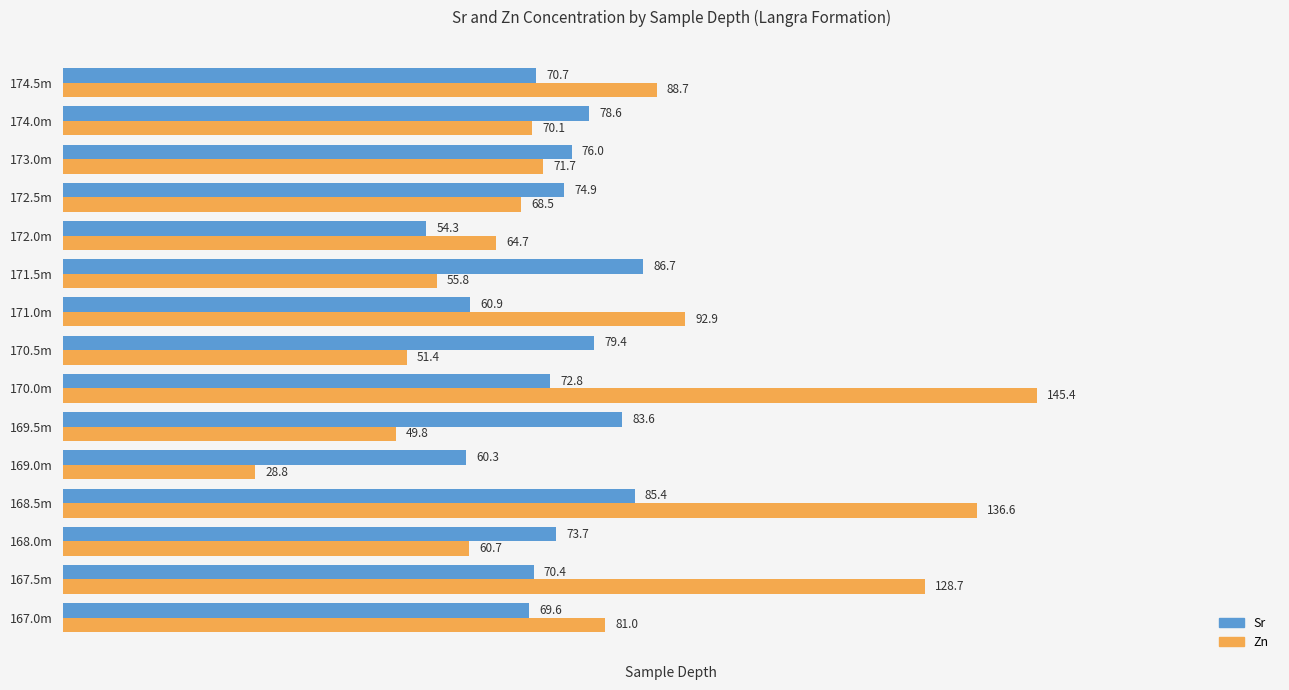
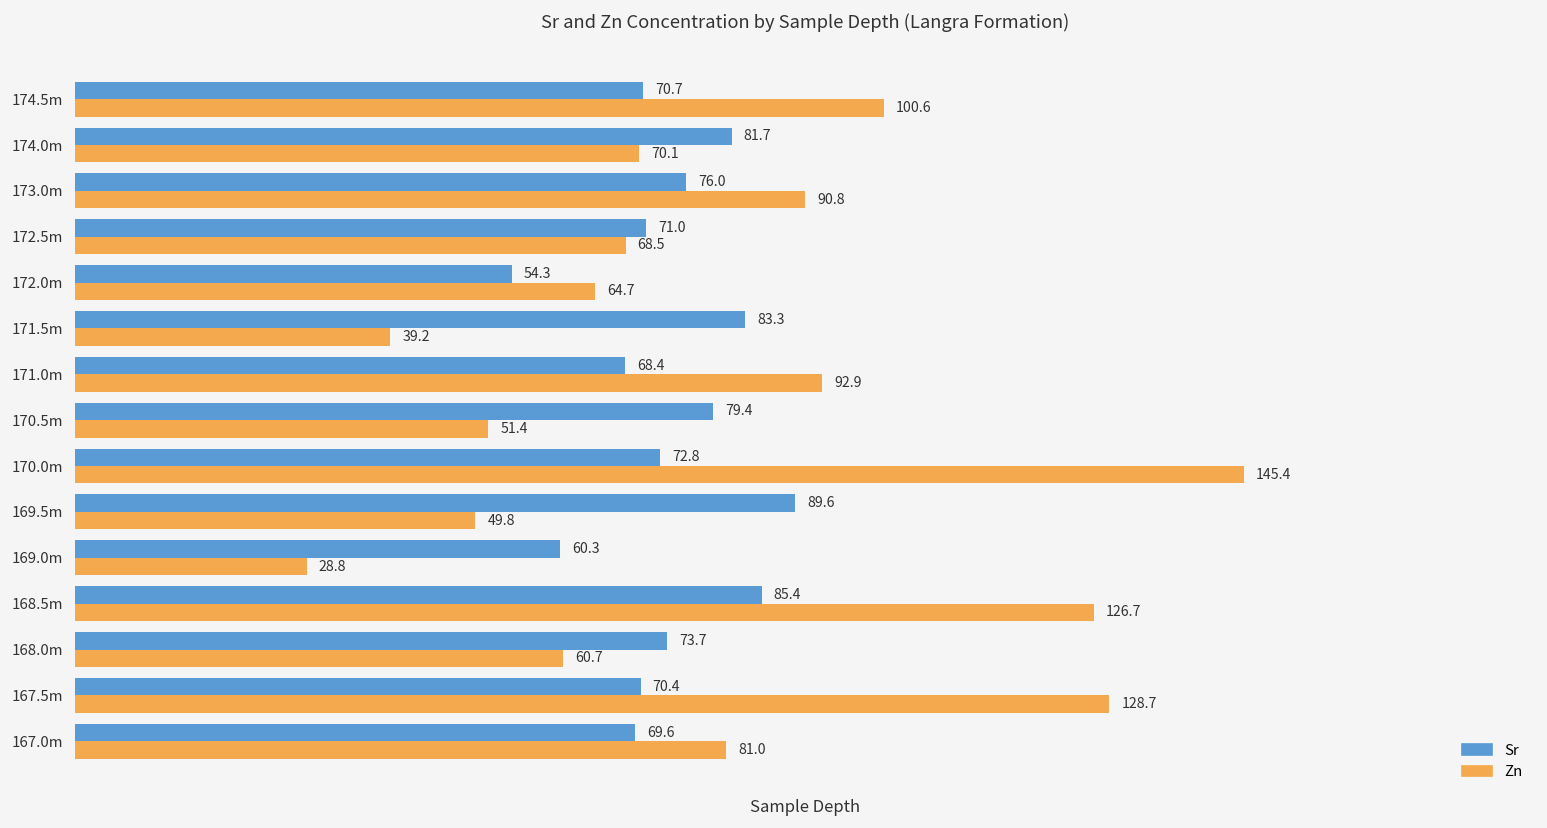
  {
    "Sr": {
      "174.5m": 70.7,
-     "174.0m": 78.6,
+     "174.0m": 81.7,
      "173.0m": 76.0,
-     "172.5m": 74.9,
+     "172.5m": 71.0,
      "172.0m": 54.3,
-     "171.5m": 86.7,
-     "171.0m": 60.9,
+     "171.5m": 83.3,
+     "171.0m": 68.4,
      "170.5m": 79.4,
      "170.0m": 72.8,
-     "169.5m": 83.6,
+     "169.5m": 89.6,
      "169.0m": 60.3,
      "168.5m": 85.4,
      "168.0m": 73.7,
      "167.5m": 70.4,
      "167.0m": 69.6
    },
    "Zn": {
-     "174.5m": 88.7,
+     "174.5m": 100.6,
      "174.0m": 70.1,
-     "173.0m": 71.7,
+     "173.0m": 90.8,
      "172.5m": 68.5,
      "172.0m": 64.7,
-     "171.5m": 55.8,
+     "171.5m": 39.2,
      "171.0m": 92.9,
      "170.5m": 51.4,
      "170.0m": 145.4,
      "169.5m": 49.8,
      "169.0m": 28.8,
-     "168.5m": 136.6,
+     "168.5m": 126.7,
      "168.0m": 60.7,
      "167.5m": 128.7,
      "167.0m": 81.0
    }
  }
